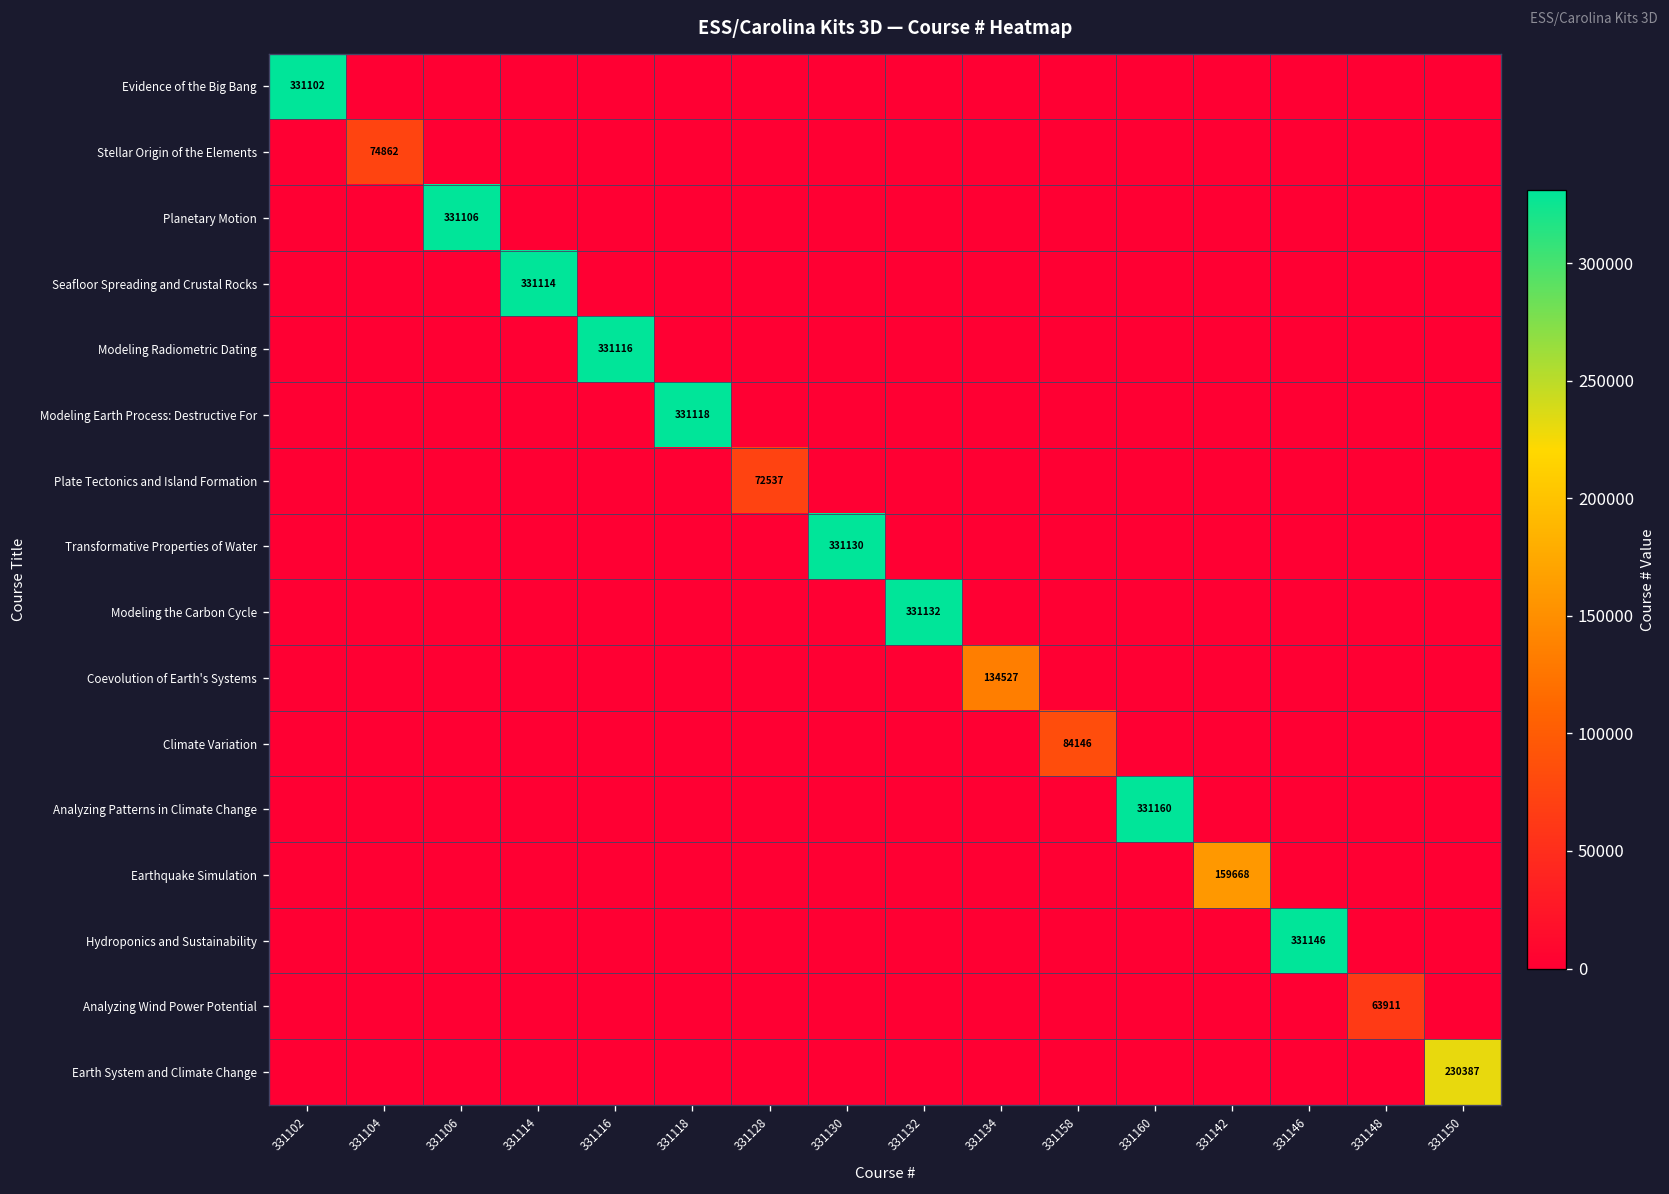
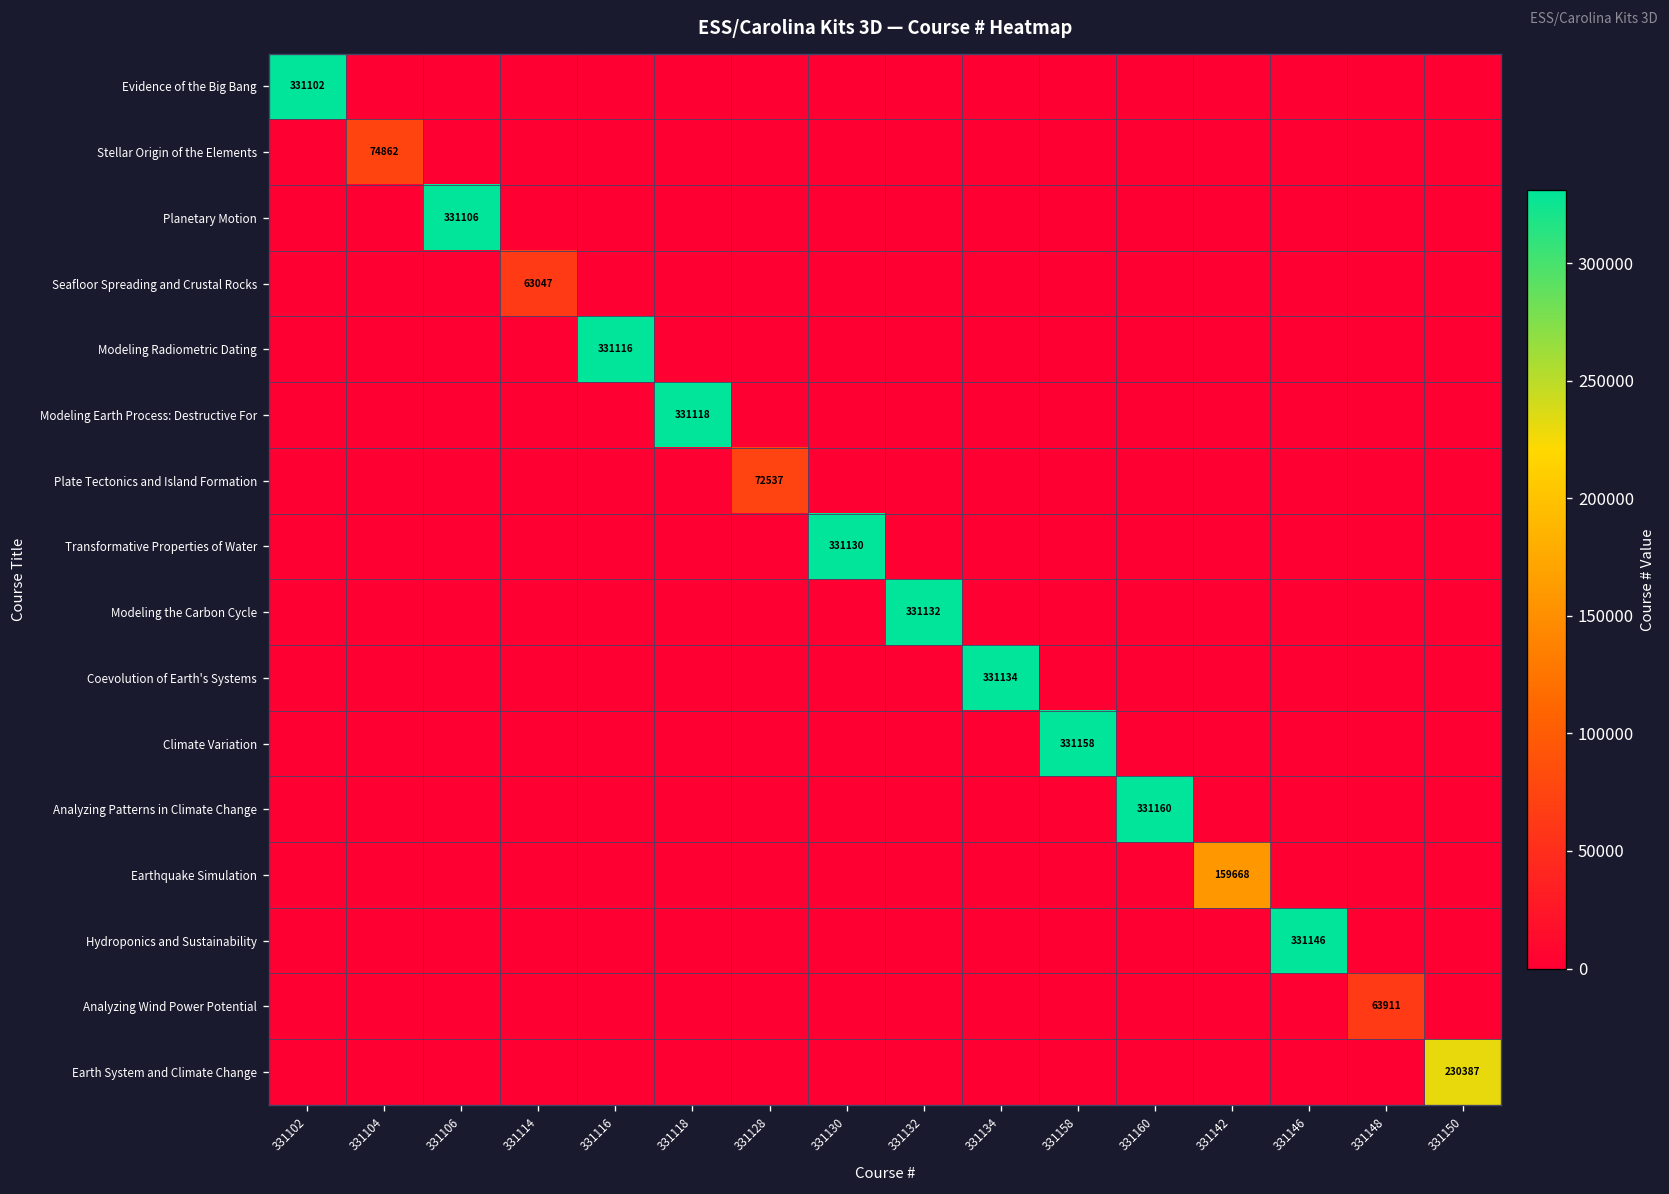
  {
    "Evidence of the Big Bang": {
      "331102": 331102
    },
    "Stellar Origin of the Elements": {
      "331104": 74862
    },
    "Planetary Motion": {
      "331106": 331106
    },
    "Seafloor Spreading and Crustal Rocks": {
-     "331114": 331114
+     "331114": 63047
    },
    "Modeling Radiometric Dating": {
      "331116": 331116
    },
    "Modeling Earth Process: Destructive For": {
      "331118": 331118
    },
    "Plate Tectonics and Island Formation": {
      "331128": 72537
    },
    "Transformative Properties of Water": {
      "331130": 331130
    },
    "Modeling the Carbon Cycle": {
      "331132": 331132
    },
    "Coevolution of Earth's Systems": {
-     "331134": 134527
+     "331134": 331134
    },
    "Climate Variation": {
-     "331158": 84146
+     "331158": 331158
    },
    "Analyzing Patterns in Climate Change": {
      "331160": 331160
    },
    "Earthquake Simulation": {
      "331142": 159668
    },
    "Hydroponics and Sustainability": {
      "331146": 331146
    },
    "Analyzing Wind Power Potential": {
      "331148": 63911
    },
    "Earth System and Climate Change": {
      "331150": 230387
    }
  }
